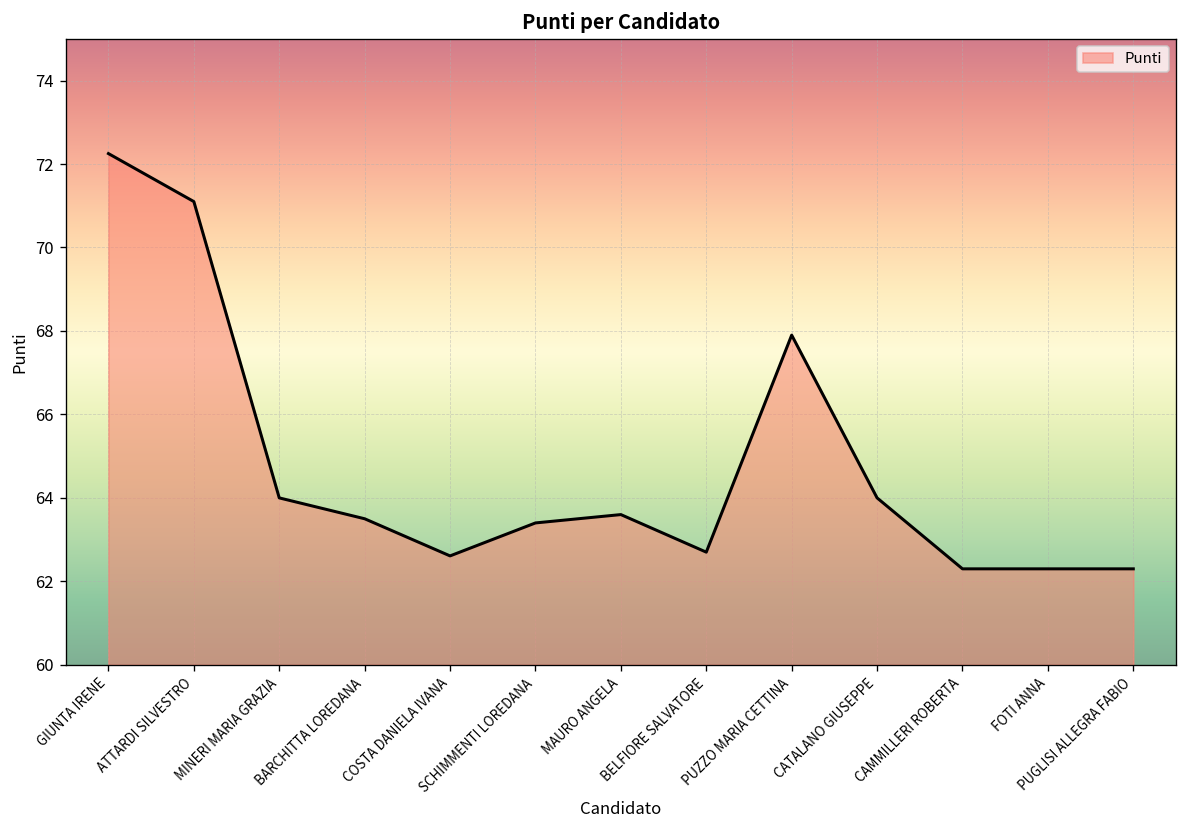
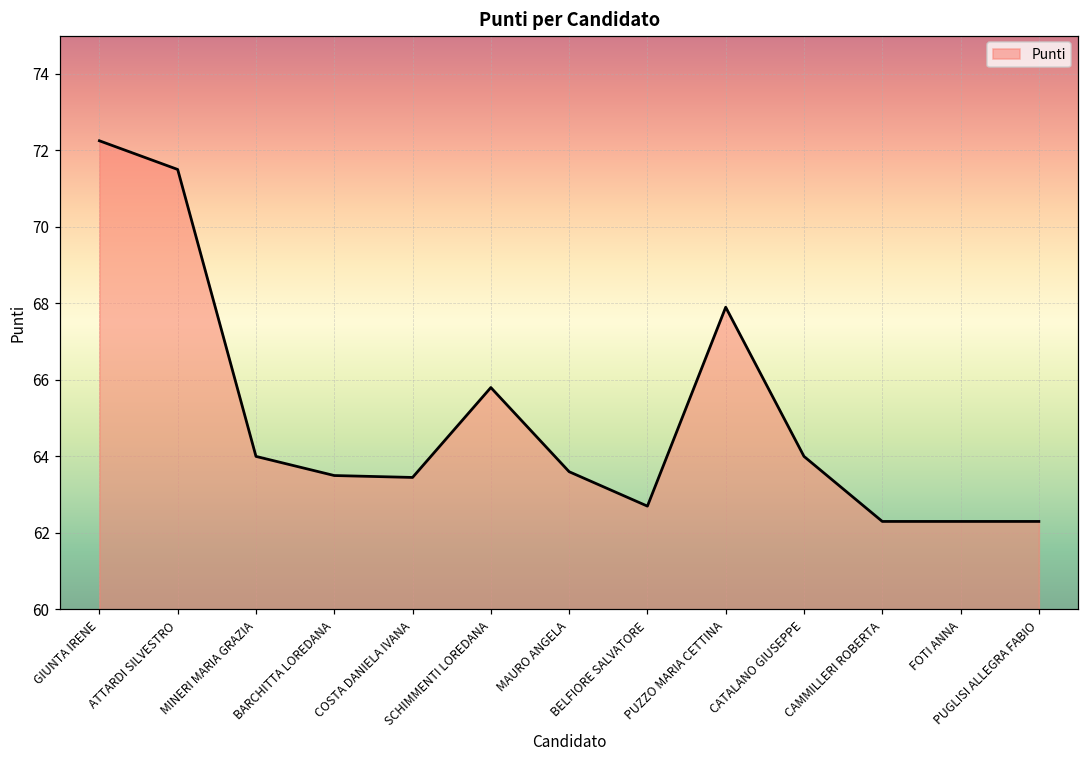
  {
    "GIUNTA IRENE": 72.3,
-   "ATTARDI SILVESTRO": 71.1,
+   "ATTARDI SILVESTRO": 71.5,
    "MINERI MARIA GRAZIA": 64.0,
    "BARCHITTA LOREDANA": 63.5,
-   "COSTA DANIELA IVANA": 62.6,
-   "SCHIMMENTI LOREDANA": 63.4,
+   "COSTA DANIELA IVANA": 63.5,
+   "SCHIMMENTI LOREDANA": 65.8,
    "MAURO ANGELA": 63.6,
    "BELFIORE SALVATORE": 62.7,
    "PUZZO MARIA CETTINA": 67.9,
    "CATALANO GIUSEPPE": 64.0,
    "CAMMILLERI ROBERTA": 62.3,
    "FOTI ANNA": 62.3,
    "PUGLISI ALLEGRA FABIO": 62.3
  }
